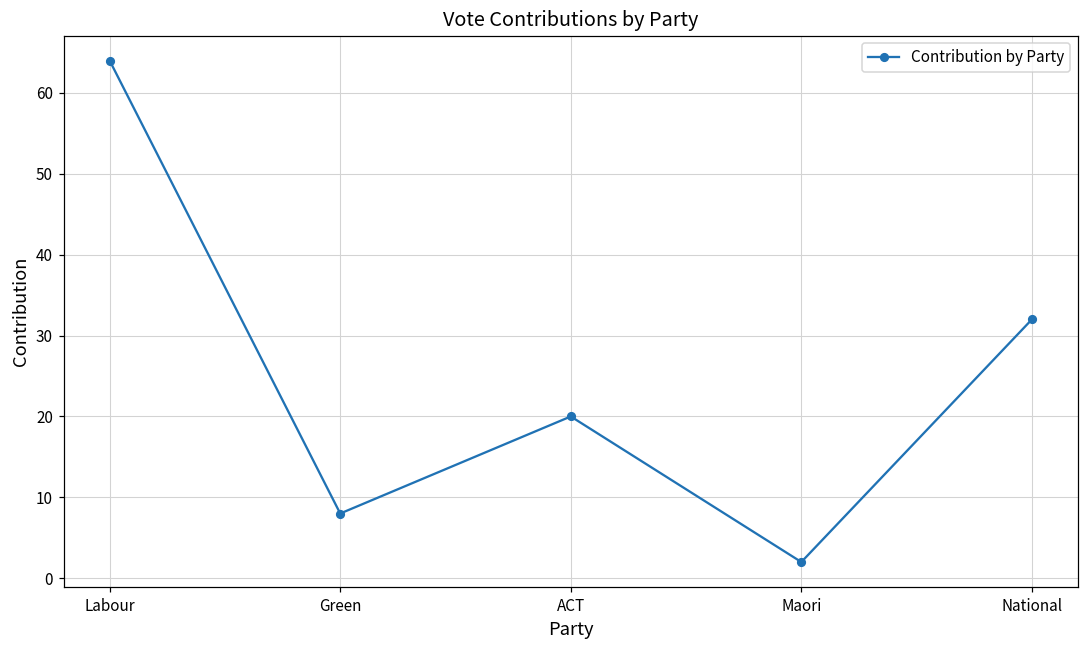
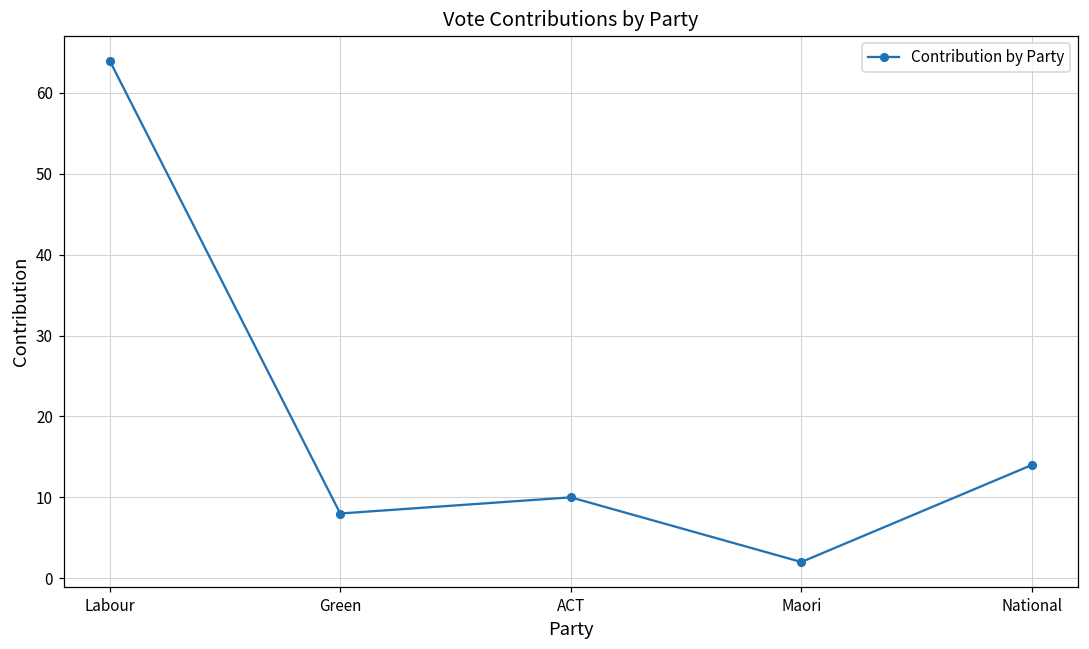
  {
    "Labour": 64,
    "Green": 8,
-   "ACT": 20,
+   "ACT": 10,
    "Maori": 2,
-   "National": 32
+   "National": 14
  }
